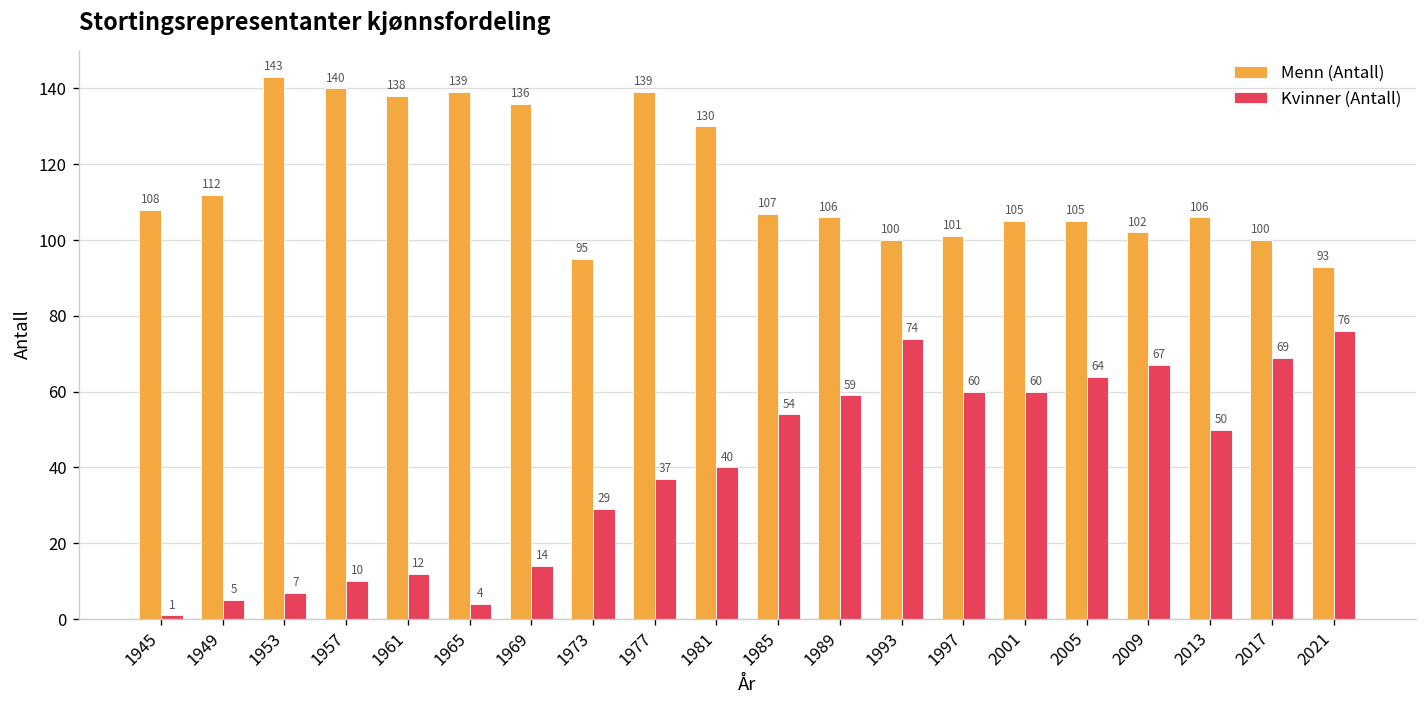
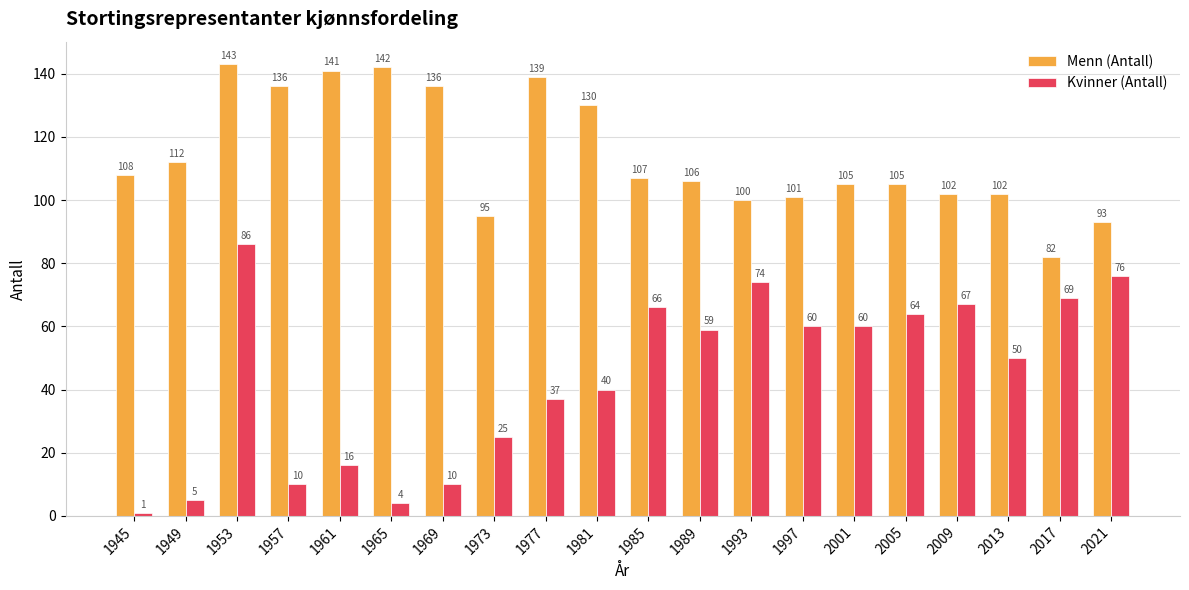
  {
    "Menn (Antall)": {
      "1945": 108,
      "1949": 112,
      "1953": 143,
-     "1957": 140,
-     "1961": 138,
-     "1965": 139,
+     "1957": 136,
+     "1961": 141,
+     "1965": 142,
      "1969": 136,
      "1973": 95,
      "1977": 139,
      "1981": 130,
      "1985": 107,
      "1989": 106,
      "1993": 100,
      "1997": 101,
      "2001": 105,
      "2005": 105,
      "2009": 102,
-     "2013": 106,
-     "2017": 100,
+     "2013": 102,
+     "2017": 82,
      "2021": 93
    },
    "Kvinner (Antall)": {
      "1945": 1,
      "1949": 5,
-     "1953": 7,
+     "1953": 86,
      "1957": 10,
-     "1961": 12,
+     "1961": 16,
      "1965": 4,
-     "1969": 14,
-     "1973": 29,
+     "1969": 10,
+     "1973": 25,
      "1977": 37,
      "1981": 40,
-     "1985": 54,
+     "1985": 66,
      "1989": 59,
      "1993": 74,
      "1997": 60,
      "2001": 60,
      "2005": 64,
      "2009": 67,
      "2013": 50,
      "2017": 69,
      "2021": 76
    }
  }
